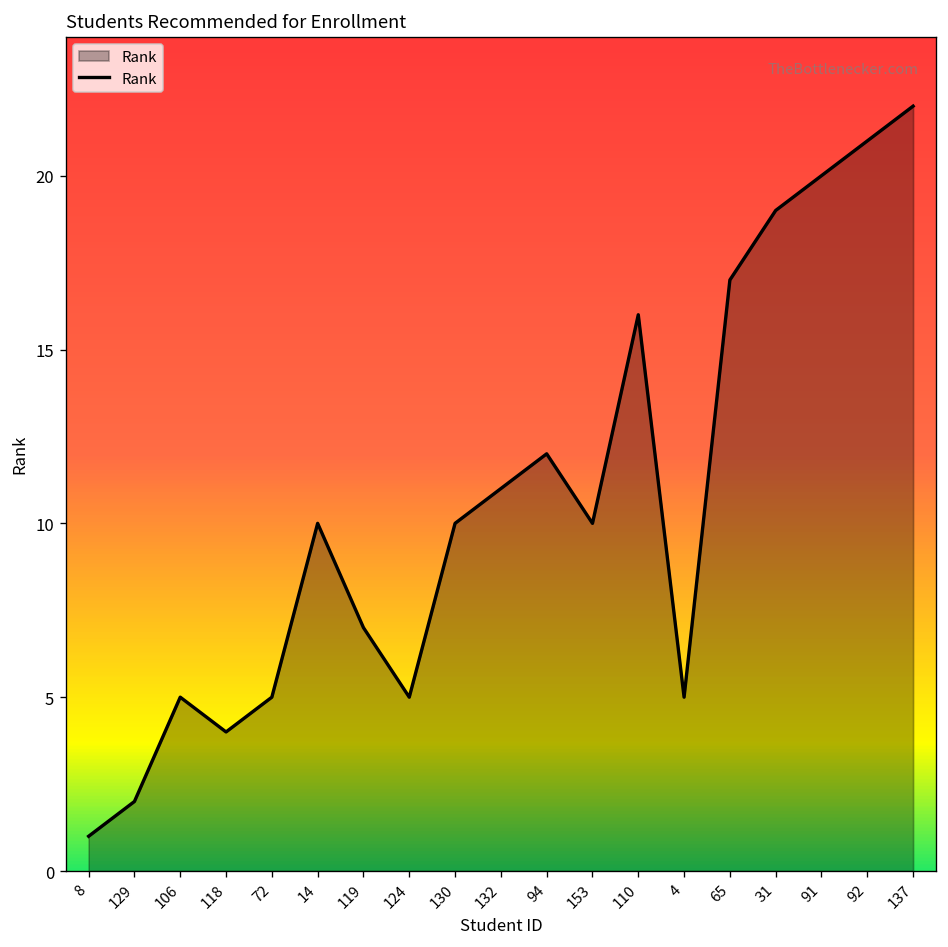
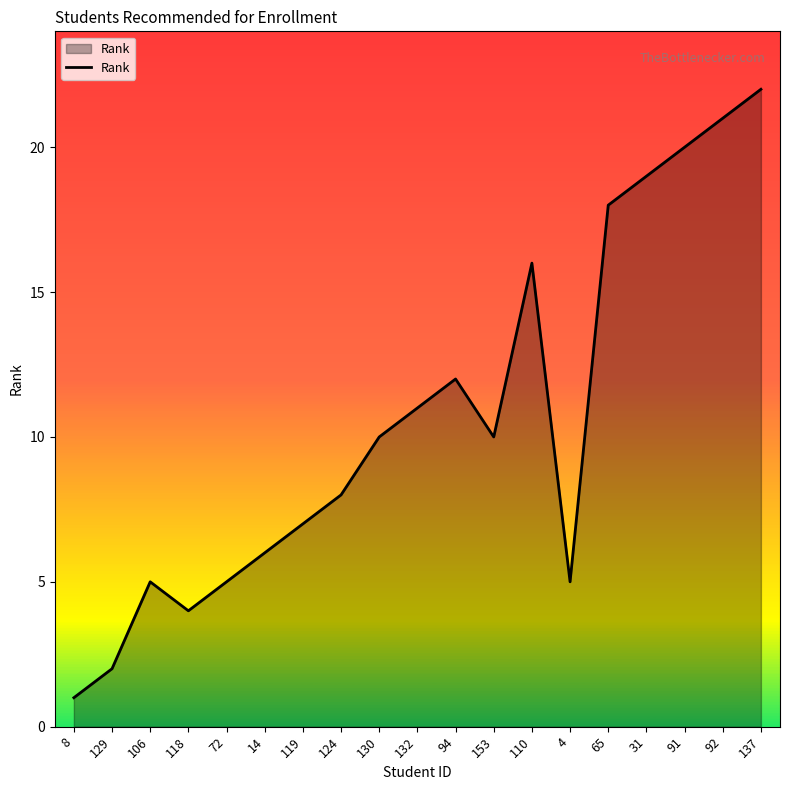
  {
    "8": 1,
    "129": 2,
    "106": 5,
    "118": 4,
    "72": 5,
-   "14": 10,
+   "14": 6,
    "119": 7,
-   "124": 5,
+   "124": 8,
    "130": 10,
    "132": 11,
    "94": 12,
    "153": 10,
    "110": 16,
    "4": 5,
-   "65": 17,
+   "65": 18,
    "31": 19,
    "91": 20,
    "92": 21,
    "137": 22
  }
